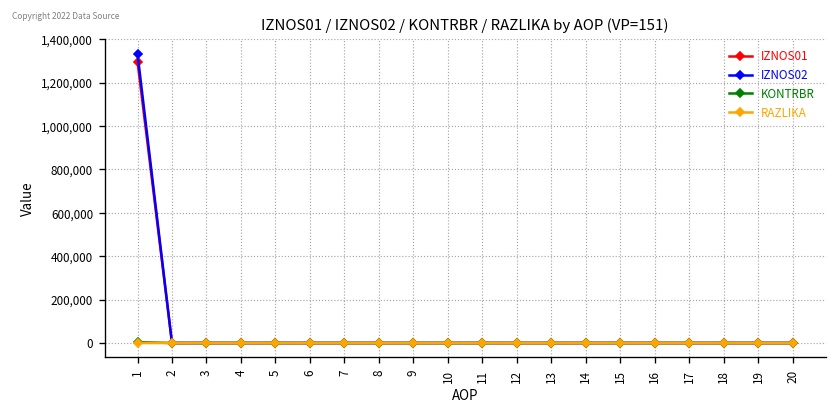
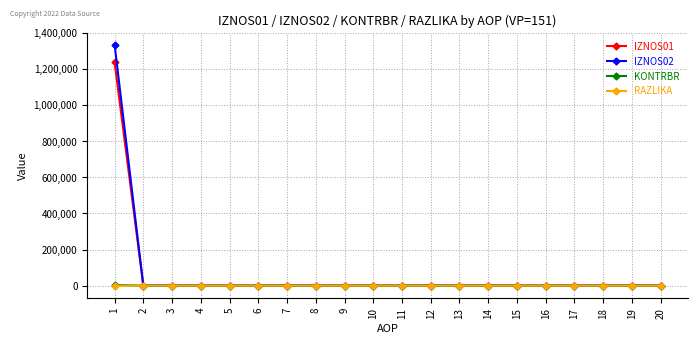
  {
    "IZNOS01": {
-     "1": "1,300,000"
+     "1": "1,240,000"
    },
    "IZNOS02": {
      "1": "1,330,000"
    },
    "RAZLIKA": {
      "1": "0"
    }
  }
